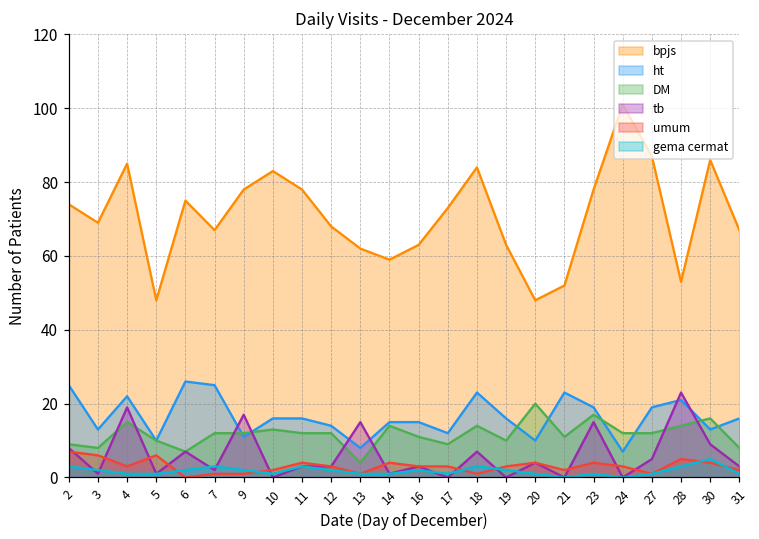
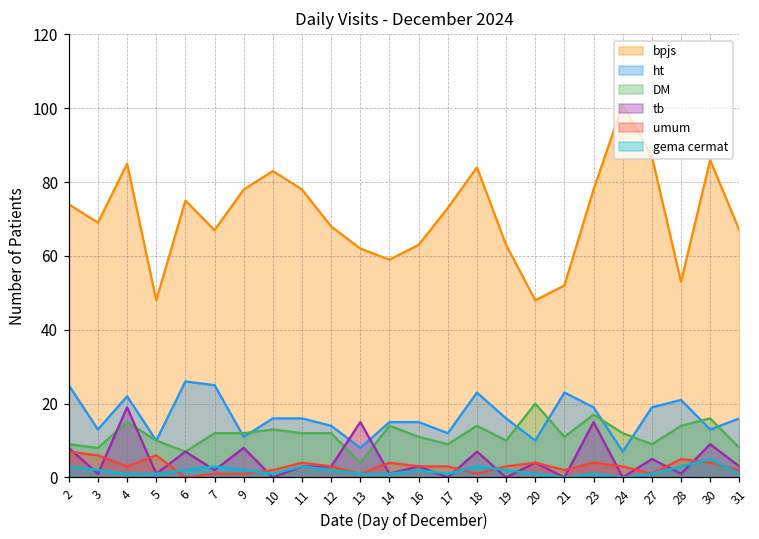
  {
    "DM": {
      "2": 9,
      "3": 8,
      "4": 15,
      "7": 12,
      "9": 12,
      "10": 13,
      "11": 12,
      "12": 12,
      "13": 4,
      "14": 14,
      "16": 11,
      "17": 9,
      "18": 14,
      "19": 10,
      "20": 20,
      "21": 11,
      "23": 17,
      "24": 12,
-     "27": 12,
+     "27": 9,
      "28": 14,
      "30": 16,
      "31": 8
    },
    "tb": {
      "2": 8,
      "3": 1,
      "4": 19,
      "7": 2,
-     "9": 17,
+     "9": 8,
      "10": 0,
      "13": 15,
      "17": 0,
      "18": 7,
      "19": 0,
      "23": 15,
      "27": 5,
-     "28": 23,
+     "28": 1,
      "30": 9,
      "31": 3
    }
  }
